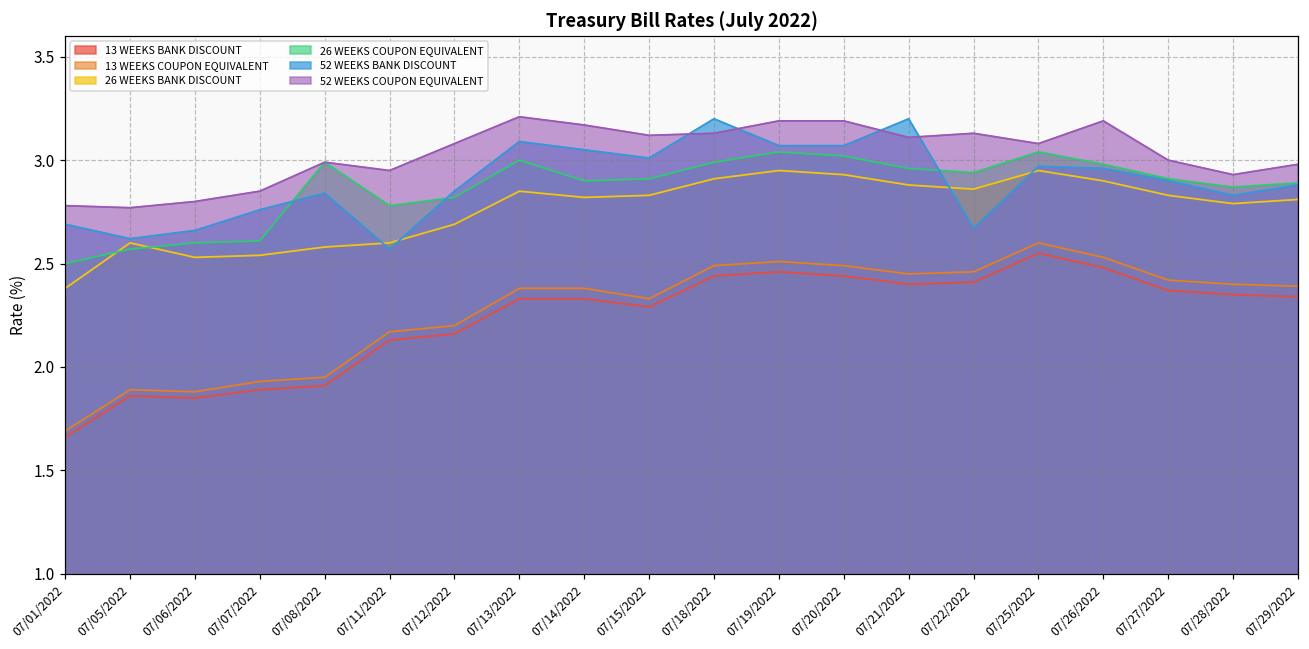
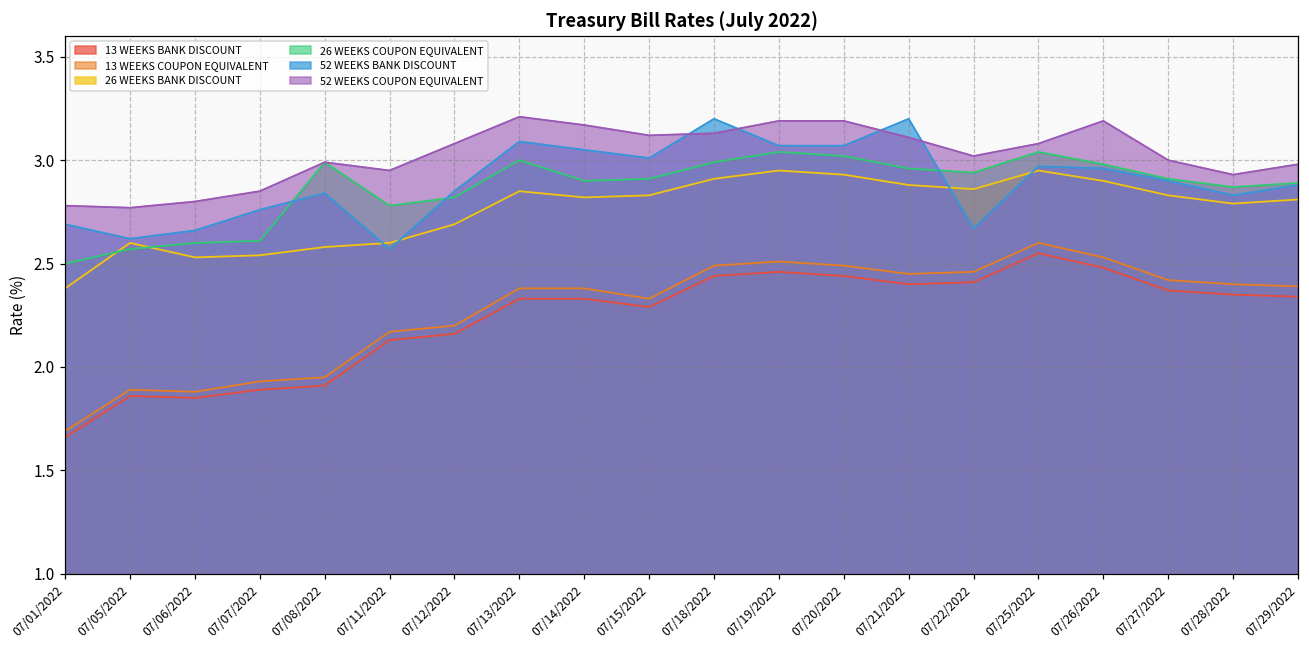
  {
    "26 WEEKS BANK DISCOUNT": {
      "07/01/2022": 2.38,
      "07/05/2022": 2.60,
      "07/06/2022": 2.53,
      "07/07/2022": 2.54,
      "07/08/2022": 2.58,
      "07/11/2022": 2.60,
      "07/12/2022": 2.69,
      "07/13/2022": 2.85,
      "07/14/2022": 2.82,
      "07/15/2022": 2.83,
      "07/18/2022": 2.91,
      "07/19/2022": 2.95,
      "07/20/2022": 2.93,
      "07/21/2022": 2.88,
      "07/22/2022": 2.86,
      "07/25/2022": 2.95,
      "07/26/2022": 2.90,
      "07/27/2022": 2.83,
      "07/28/2022": 2.79,
      "07/29/2022": 2.81
    },
    "26 WEEKS COUPON EQUIVALENT": {
      "07/01/2022": 2.50,
      "07/05/2022": 2.57,
      "07/06/2022": 2.60,
      "07/07/2022": 2.61,
      "07/11/2022": 2.78,
      "07/12/2022": 2.82,
      "07/13/2022": 3.00,
      "07/14/2022": 2.90,
      "07/15/2022": 2.91,
      "07/18/2022": 2.99,
      "07/19/2022": 3.04,
      "07/20/2022": 3.02,
      "07/21/2022": 2.96,
      "07/22/2022": 2.94,
      "07/25/2022": 3.04,
      "07/26/2022": 2.98,
      "07/28/2022": 2.87
    },
    "52 WEEKS BANK DISCOUNT": {
      "07/01/2022": 2.69,
      "07/05/2022": 2.62,
      "07/06/2022": 2.66,
      "07/07/2022": 2.76,
      "07/08/2022": 2.84,
      "07/11/2022": 2.57,
      "07/12/2022": 2.85,
      "07/13/2022": 3.09,
      "07/14/2022": 3.05,
      "07/15/2022": 3.01,
      "07/18/2022": 3.20,
      "07/19/2022": 3.07,
      "07/20/2022": 3.07,
      "07/21/2022": 3.20,
      "07/22/2022": 2.67,
      "07/25/2022": 2.97,
      "07/26/2022": 2.96,
      "07/28/2022": 2.83
    },
    "52 WEEKS COUPON EQUIVALENT": {
      "07/01/2022": 2.78,
      "07/05/2022": 2.77,
      "07/06/2022": 2.80,
      "07/07/2022": 2.85,
      "07/11/2022": 2.95,
      "07/12/2022": 3.08,
      "07/13/2022": 3.21,
      "07/14/2022": 3.17,
      "07/15/2022": 3.12,
      "07/18/2022": 3.13,
      "07/19/2022": 3.19,
      "07/20/2022": 3.19,
      "07/21/2022": 3.11,
-     "07/22/2022": 3.13,
+     "07/22/2022": 3.02,
      "07/25/2022": 3.08,
      "07/26/2022": 3.19,
      "07/27/2022": 3.00,
      "07/28/2022": 2.93,
      "07/29/2022": 2.98
    }
  }
